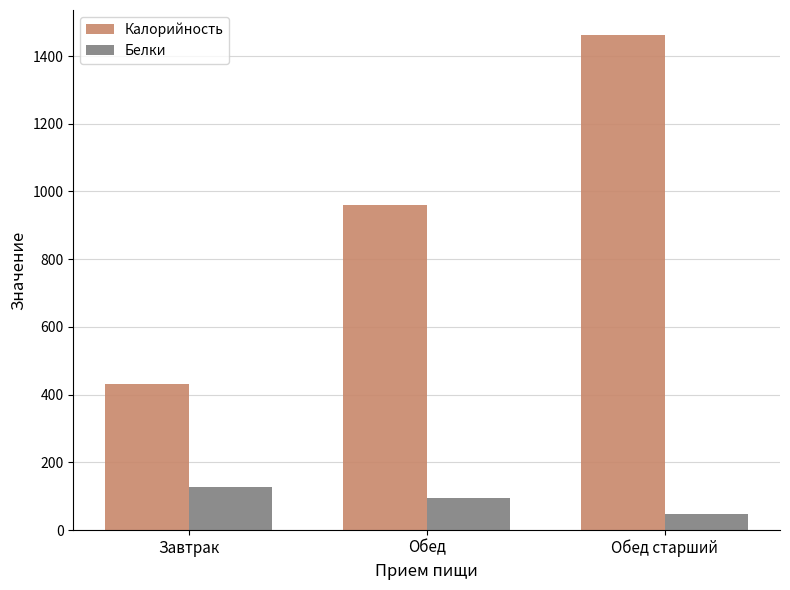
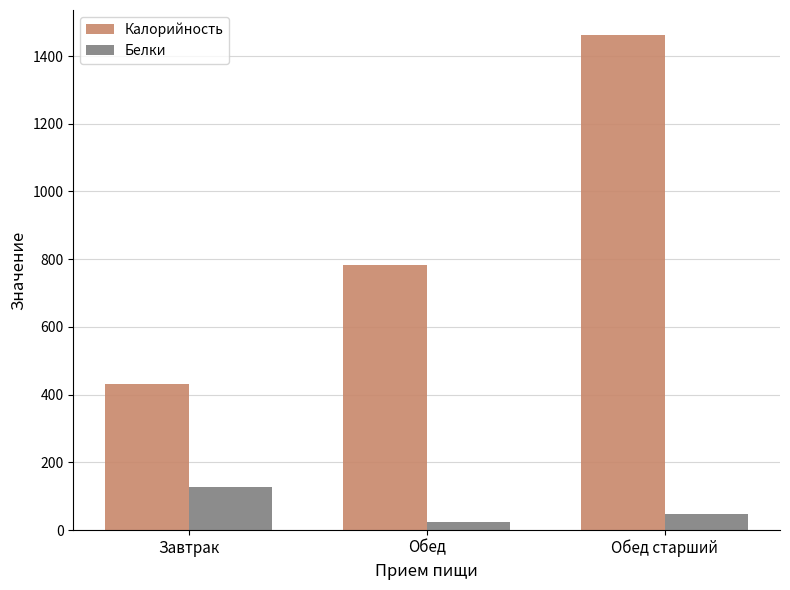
  {
    "Калорийность": {
      "Завтрак": 430,
-     "Обед": 960,
+     "Обед": 780,
      "Обед старший": 1460
    },
    "Белки": {
      "Завтрак": 130,
-     "Обед": 100,
+     "Обед": 20,
      "Обед старший": 50
    }
  }
